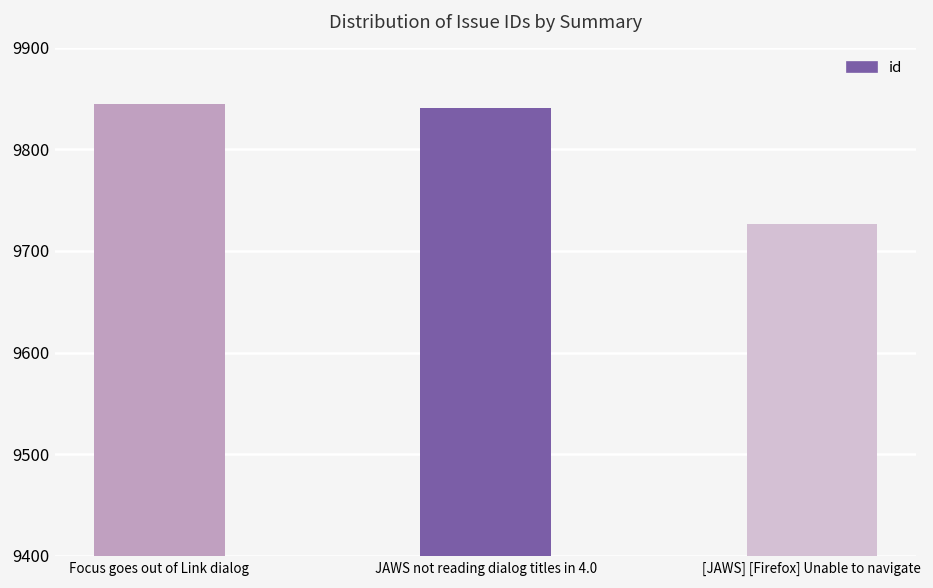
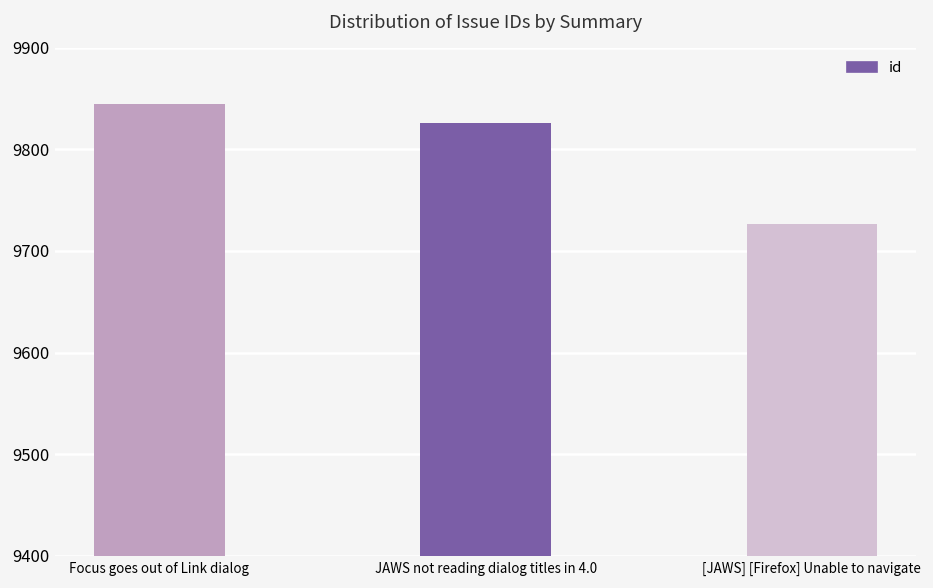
  {
    "Focus goes out of Link dialog": 9850,
-   "JAWS not reading dialog titles in 4.0": 9840,
+   "JAWS not reading dialog titles in 4.0": 9830,
    "[JAWS] [Firefox] Unable to navigate": 9730
  }
